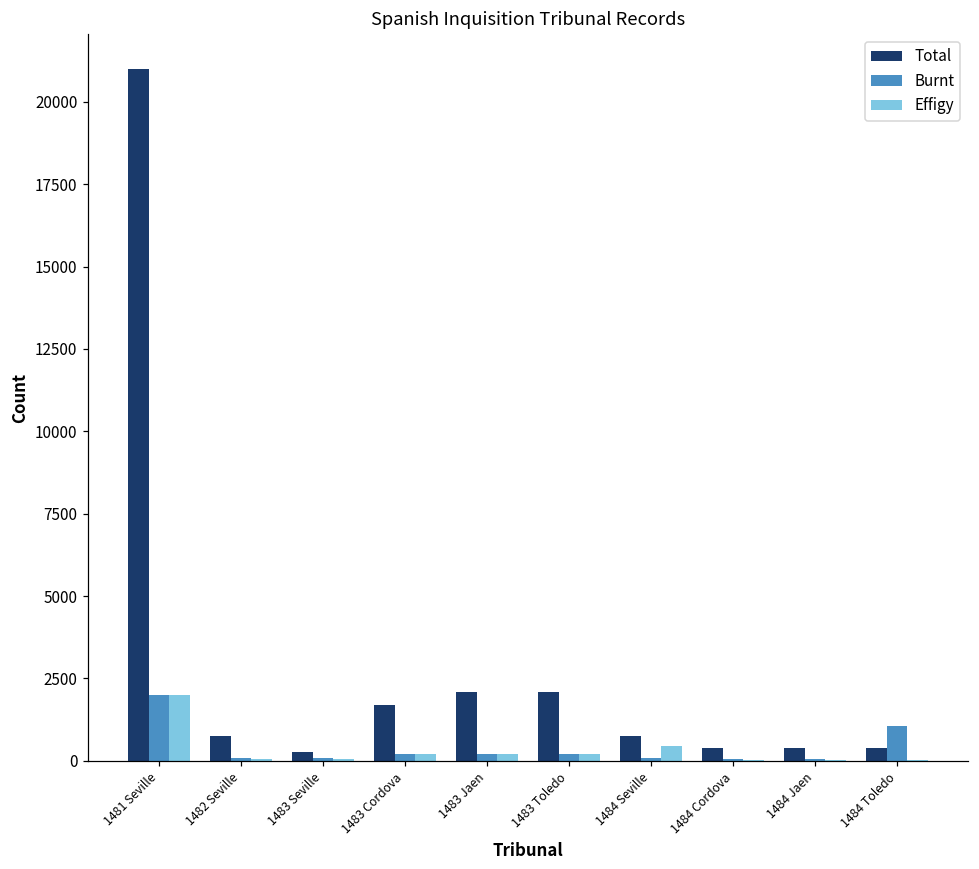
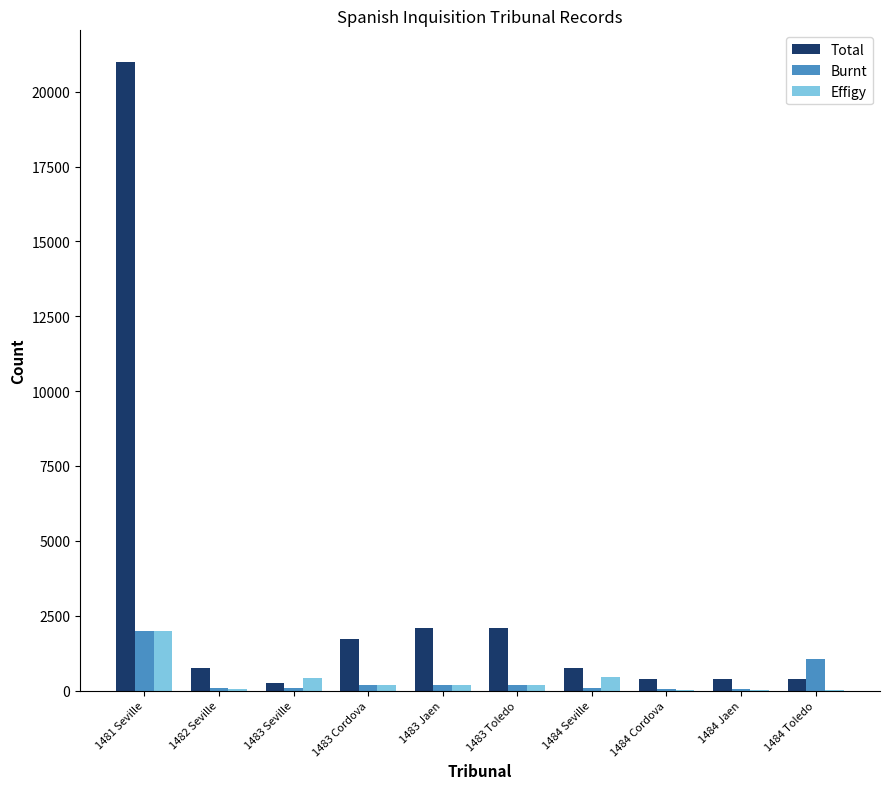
  {
    "Total": {
      "1481 Seville": 21000,
      "1482 Seville": 800,
      "1483 Seville": 300,
      "1483 Cordova": 1700,
      "1483 Jaen": 2100,
      "1483 Toledo": 2100,
      "1484 Seville": 800,
      "1484 Cordova": 400,
      "1484 Jaen": 400,
      "1484 Toledo": 400
    },
    "Burnt": {
      "1481 Seville": 2000,
      "1482 Seville": 100,
      "1483 Seville": 100,
      "1483 Cordova": 200,
      "1483 Jaen": 200,
      "1483 Toledo": 200,
      "1484 Seville": 100,
      "1484 Toledo": 1100
    },
    "Effigy": {
      "1481 Seville": 2000,
-     "1483 Seville": 0,
+     "1483 Seville": 400,
      "1483 Cordova": 200,
      "1483 Jaen": 200,
      "1483 Toledo": 200,
      "1484 Seville": 500
    }
  }
